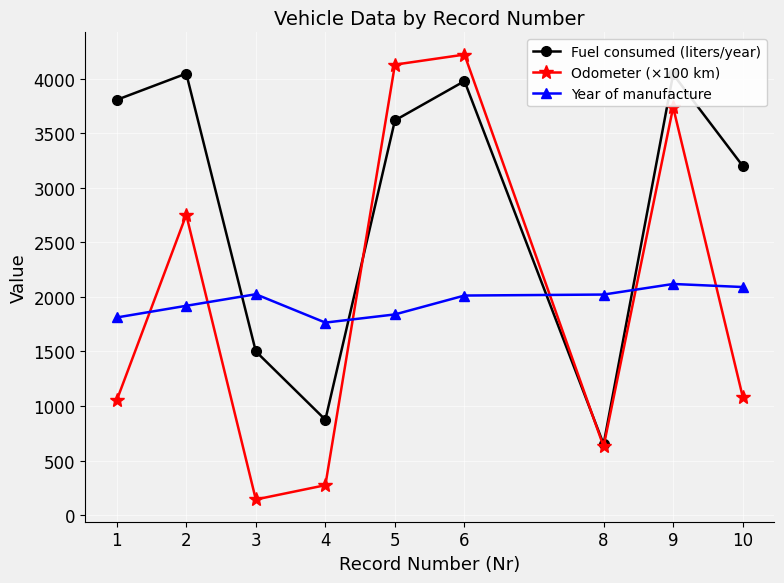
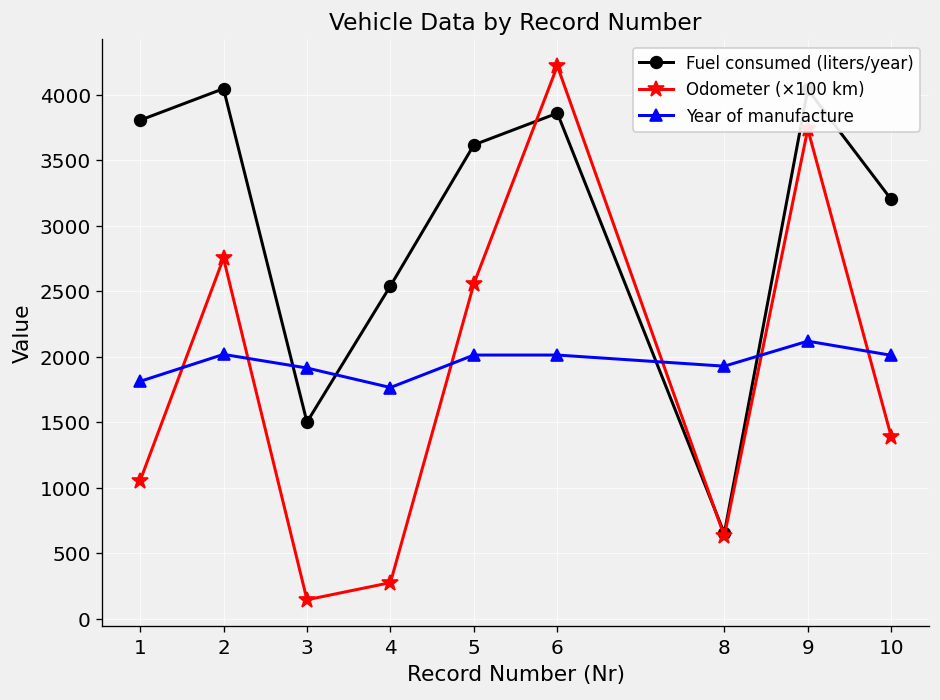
  {
    "Fuel consumed (liters/year)": {
      "1": 3810,
      "2": 4050,
      "3": 1500,
-     "4": 870,
+     "4": 2540,
      "5": 3620,
-     "6": 3980,
+     "6": 3860,
      "10": 3200
    },
    "Odometer (×100 km)": {
      "1": 1050,
      "2": 2750,
      "3": 140,
      "4": 270,
-     "5": 4130,
+     "5": 2560,
      "6": 4220,
      "9": 3740,
-     "10": 1090
+     "10": 1390
    },
    "Year of manufacture": {
      "1": 1810,
-     "2": 1920,
-     "3": 2020,
+     "2": 2020,
+     "3": 1910,
      "4": 1760,
-     "5": 1840,
+     "5": 2010,
      "6": 2010,
-     "8": 2020,
+     "8": 1930,
      "9": 2120,
-     "10": 2090
+     "10": 2010
    }
  }
